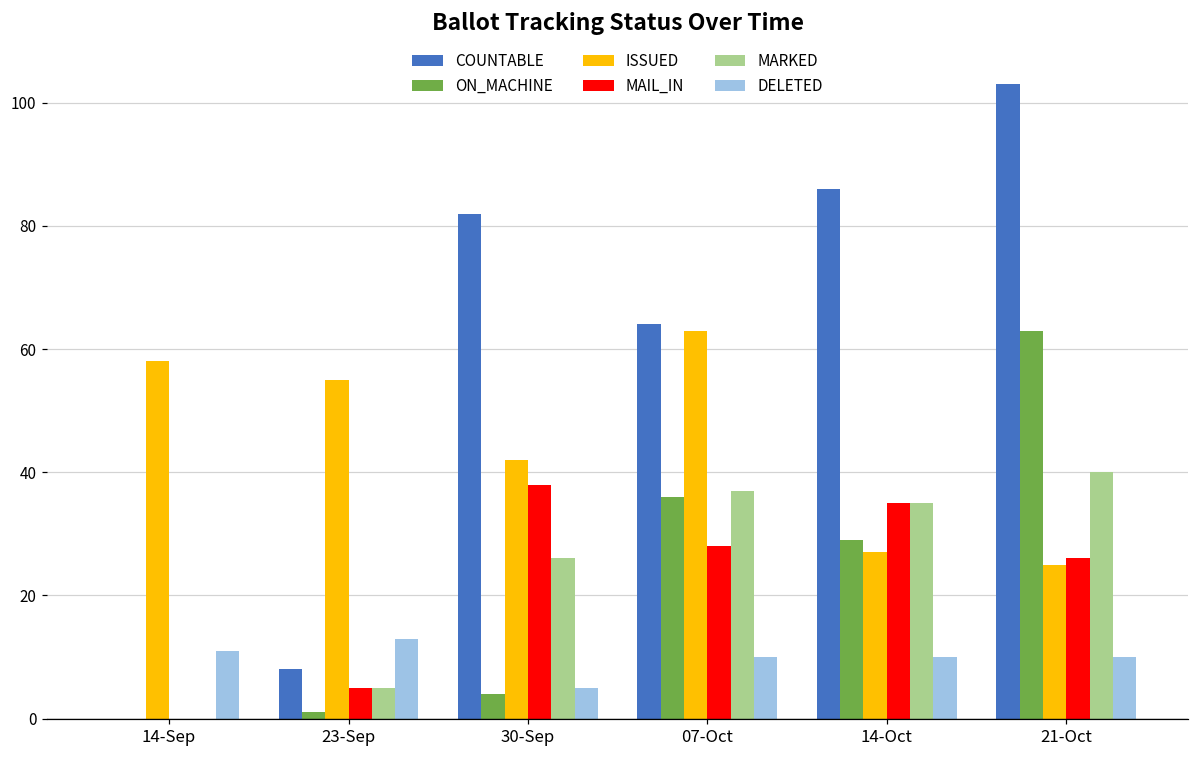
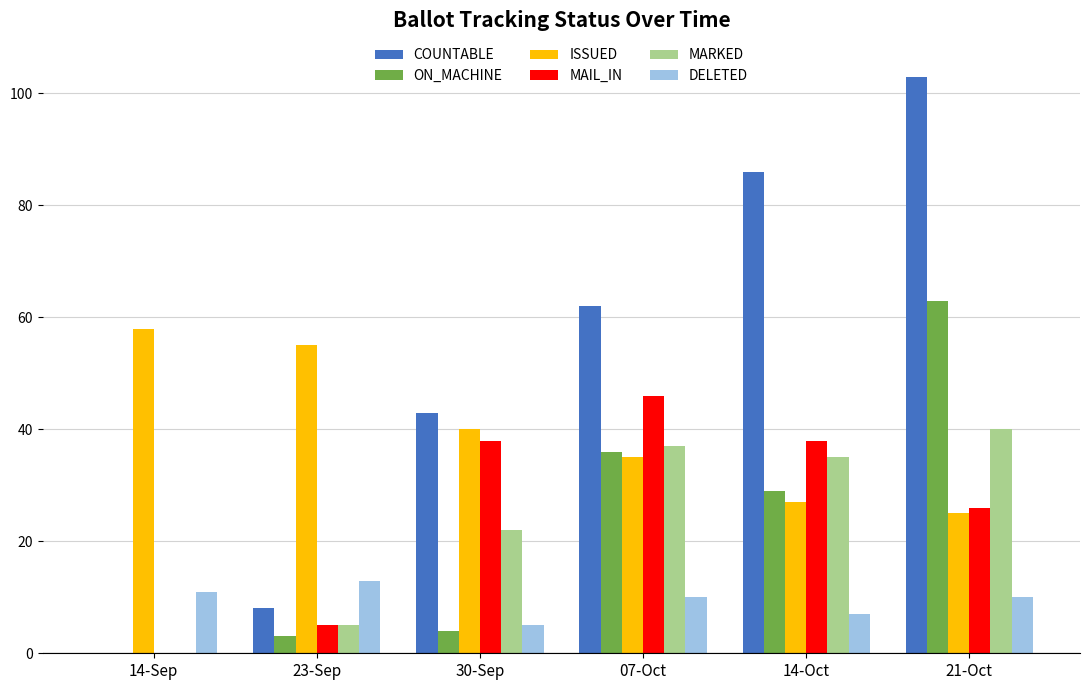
  {
    "COUNTABLE": {
      "14-Sep": 0,
      "23-Sep": 8,
-     "30-Sep": 82,
-     "07-Oct": 64,
+     "30-Sep": 43,
+     "07-Oct": 62,
      "14-Oct": 86,
      "21-Oct": 103
    },
    "ON_MACHINE": {
      "14-Sep": 0,
-     "23-Sep": 1,
+     "23-Sep": 3,
      "30-Sep": 4,
      "07-Oct": 36,
      "14-Oct": 29,
      "21-Oct": 63
    },
    "ISSUED": {
      "14-Sep": 58,
      "23-Sep": 55,
-     "30-Sep": 42,
-     "07-Oct": 63,
+     "30-Sep": 40,
+     "07-Oct": 35,
      "14-Oct": 27,
      "21-Oct": 25
    },
    "MAIL_IN": {
      "14-Sep": 0,
      "23-Sep": 5,
      "30-Sep": 38,
-     "07-Oct": 28,
-     "14-Oct": 35,
+     "07-Oct": 46,
+     "14-Oct": 38,
      "21-Oct": 26
    },
    "MARKED": {
      "14-Sep": 0,
      "23-Sep": 5,
-     "30-Sep": 26,
+     "30-Sep": 22,
      "07-Oct": 37,
      "14-Oct": 35,
      "21-Oct": 40
    },
    "DELETED": {
      "14-Sep": 11,
      "23-Sep": 13,
      "30-Sep": 5,
      "07-Oct": 10,
-     "14-Oct": 10,
+     "14-Oct": 7,
      "21-Oct": 10
    }
  }
